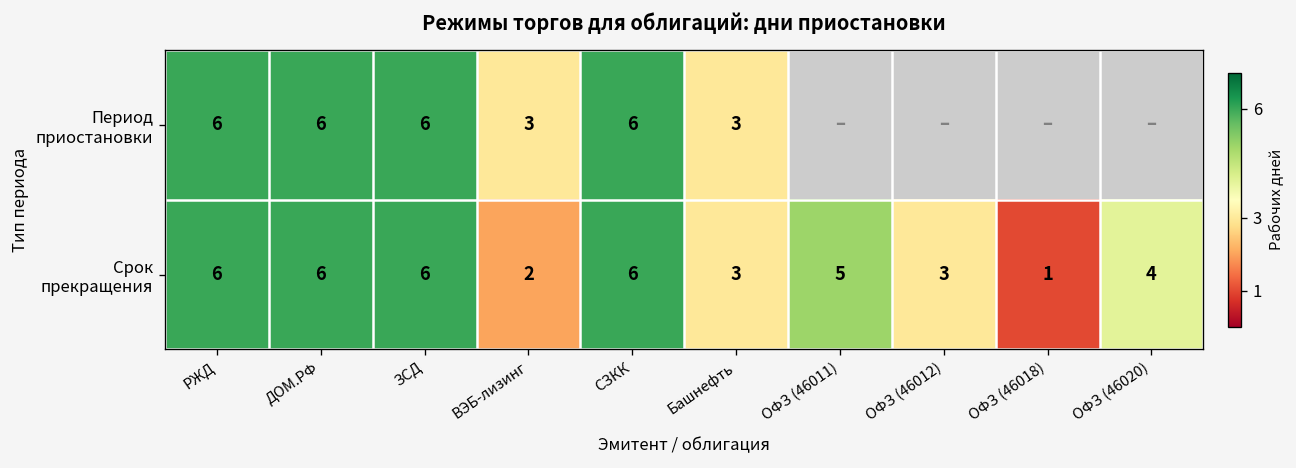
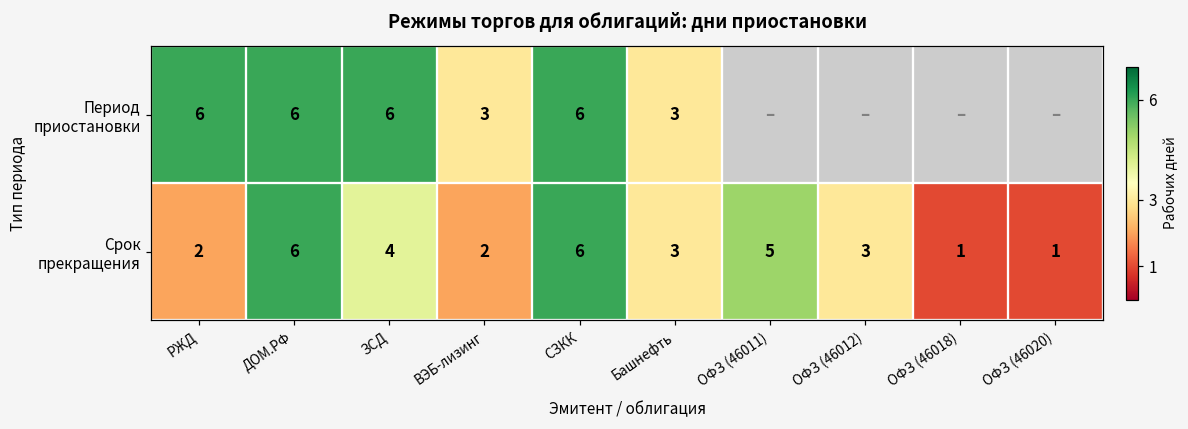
  {
    "Период приостановки": {
      "РЖД": 6,
      "ДОМ.РФ": 6,
      "ЗСД": 6,
      "ВЭБ-лизинг": 3,
      "СЗКК": 6,
      "Башнефть": 3
    },
    "Срок прекращения": {
-     "РЖД": 6,
+     "РЖД": 2,
      "ДОМ.РФ": 6,
-     "ЗСД": 6,
+     "ЗСД": 4,
      "ВЭБ-лизинг": 2,
      "СЗКК": 6,
      "Башнефть": 3,
      "ОФЗ (46011)": 5,
      "ОФЗ (46012)": 3,
      "ОФЗ (46018)": 1,
-     "ОФЗ (46020)": 4
+     "ОФЗ (46020)": 1
    }
  }
